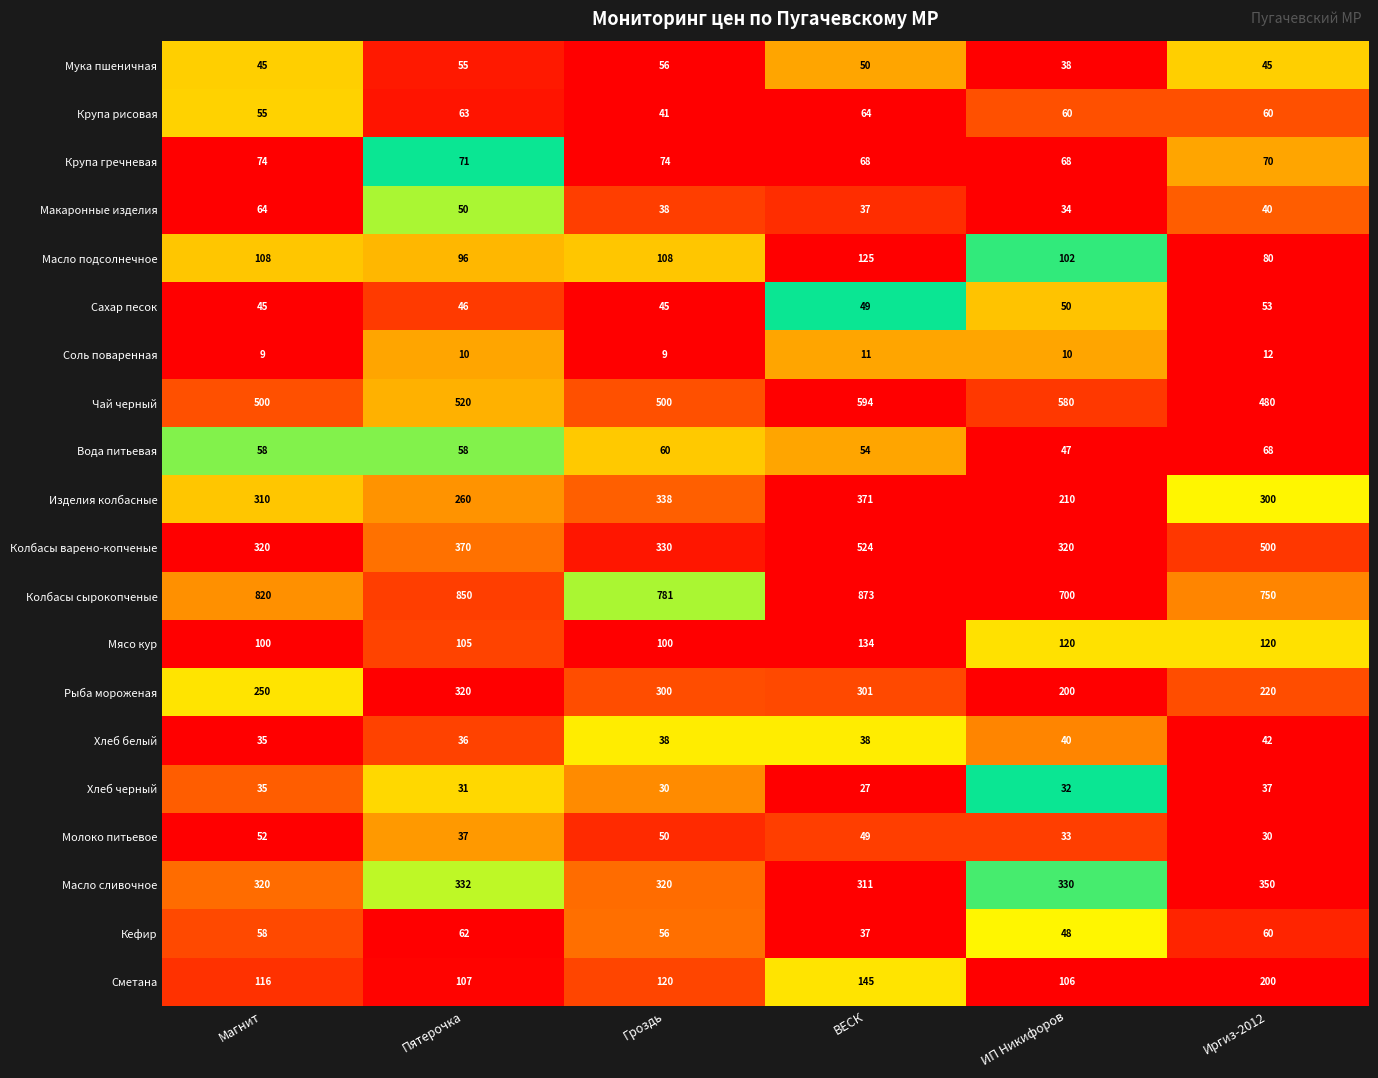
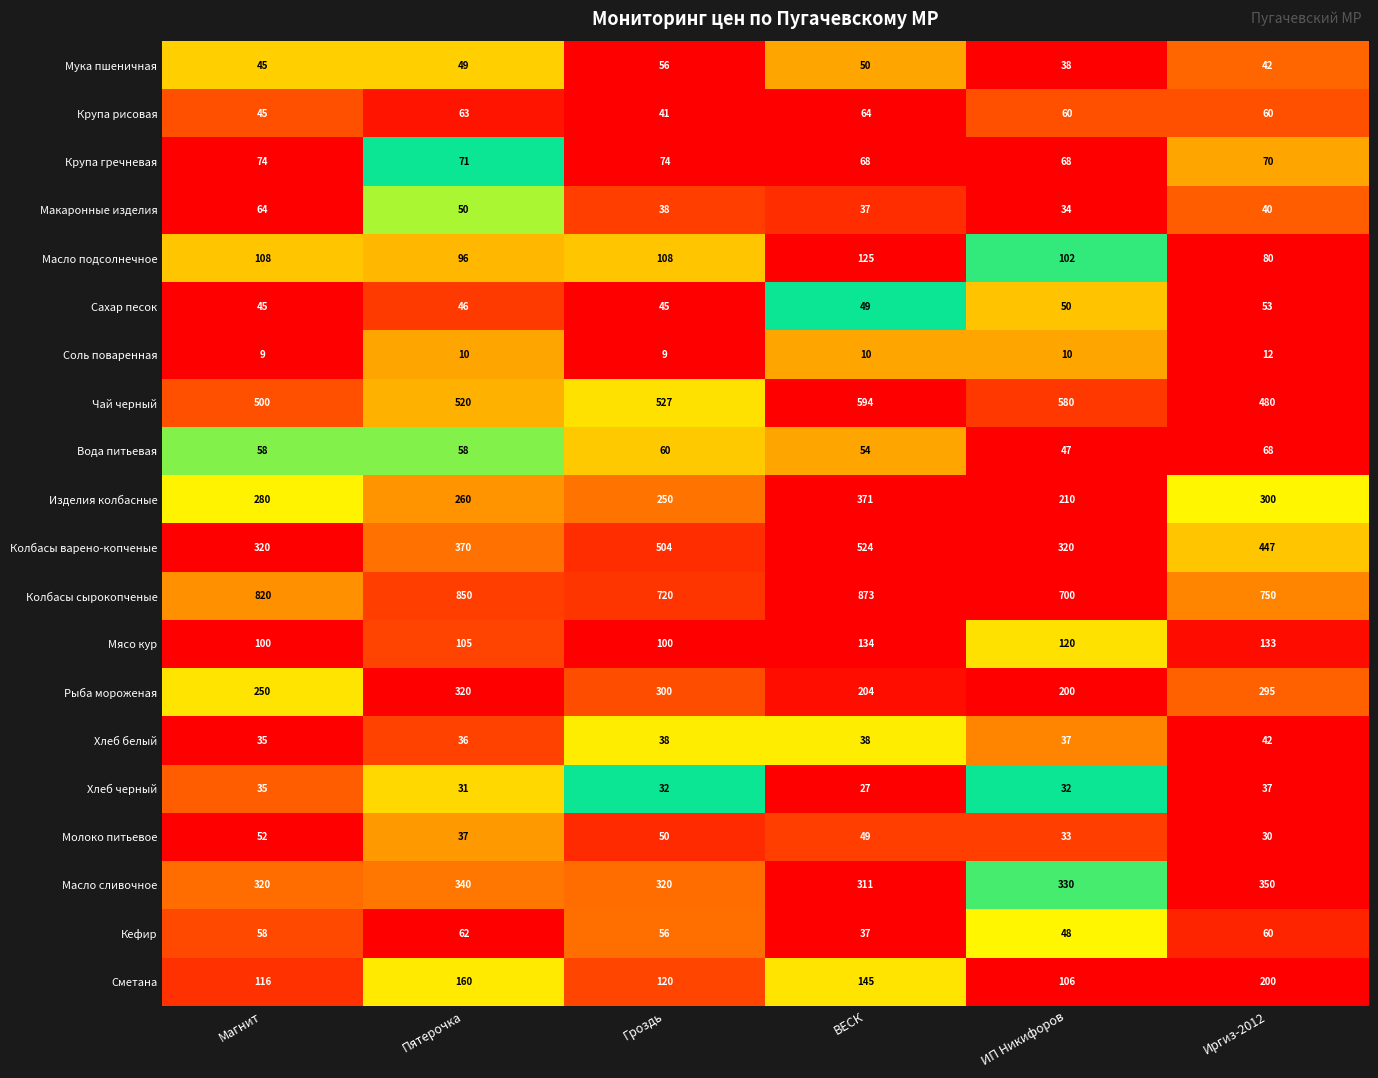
  {
    "Мука пшеничная": {
      "Магнит": 45,
-     "Пятерочка": 55,
+     "Пятерочка": 49,
      "Гроздь": 56,
      "ВЕСК": 50,
      "ИП Никифоров": 38,
-     "Иргиз-2012": 45
+     "Иргиз-2012": 42
    },
    "Крупа рисовая": {
-     "Магнит": 55,
+     "Магнит": 45,
      "Пятерочка": 63,
      "Гроздь": 41,
      "ВЕСК": 64,
      "ИП Никифоров": 60,
      "Иргиз-2012": 60
    },
    "Крупа гречневая": {
      "Магнит": 74,
      "Пятерочка": 71,
      "Гроздь": 74,
      "ВЕСК": 68,
      "ИП Никифоров": 68,
      "Иргиз-2012": 70
    },
    "Макаронные изделия": {
      "Магнит": 64,
      "Пятерочка": 50,
      "Гроздь": 38,
      "ВЕСК": 37,
      "ИП Никифоров": 34,
      "Иргиз-2012": 40
    },
    "Масло подсолнечное": {
      "Магнит": 108,
      "Пятерочка": 96,
      "Гроздь": 108,
      "ВЕСК": 125,
      "ИП Никифоров": 102,
      "Иргиз-2012": 80
    },
    "Сахар песок": {
      "Магнит": 45,
      "Пятерочка": 46,
      "Гроздь": 45,
      "ВЕСК": 49,
      "ИП Никифоров": 50,
      "Иргиз-2012": 53
    },
    "Соль поваренная": {
      "Магнит": 9,
      "Пятерочка": 10,
      "Гроздь": 9,
-     "ВЕСК": 11,
+     "ВЕСК": 10,
      "ИП Никифоров": 10,
      "Иргиз-2012": 12
    },
    "Чай черный": {
      "Магнит": 500,
      "Пятерочка": 520,
-     "Гроздь": 500,
+     "Гроздь": 527,
      "ВЕСК": 594,
      "ИП Никифоров": 580,
      "Иргиз-2012": 480
    },
    "Вода питьевая": {
      "Магнит": 58,
      "Пятерочка": 58,
      "Гроздь": 60,
      "ВЕСК": 54,
      "ИП Никифоров": 47,
      "Иргиз-2012": 68
    },
    "Изделия колбасные": {
-     "Магнит": 310,
+     "Магнит": 280,
      "Пятерочка": 260,
-     "Гроздь": 338,
+     "Гроздь": 250,
      "ВЕСК": 371,
      "ИП Никифоров": 210,
      "Иргиз-2012": 300
    },
    "Колбасы варено-копченые": {
      "Магнит": 320,
      "Пятерочка": 370,
-     "Гроздь": 330,
+     "Гроздь": 504,
      "ВЕСК": 524,
      "ИП Никифоров": 320,
-     "Иргиз-2012": 500
+     "Иргиз-2012": 447
    },
    "Колбасы сырокопченые": {
      "Магнит": 820,
      "Пятерочка": 850,
-     "Гроздь": 781,
+     "Гроздь": 720,
      "ВЕСК": 873,
      "ИП Никифоров": 700,
      "Иргиз-2012": 750
    },
    "Мясо кур": {
      "Магнит": 100,
      "Пятерочка": 105,
      "Гроздь": 100,
      "ВЕСК": 134,
      "ИП Никифоров": 120,
-     "Иргиз-2012": 120
+     "Иргиз-2012": 133
    },
    "Рыба мороженая": {
      "Магнит": 250,
      "Пятерочка": 320,
      "Гроздь": 300,
-     "ВЕСК": 301,
+     "ВЕСК": 204,
      "ИП Никифоров": 200,
-     "Иргиз-2012": 220
+     "Иргиз-2012": 295
    },
    "Хлеб белый": {
      "Магнит": 35,
      "Пятерочка": 36,
      "Гроздь": 38,
      "ВЕСК": 38,
-     "ИП Никифоров": 40,
+     "ИП Никифоров": 37,
      "Иргиз-2012": 42
    },
    "Хлеб черный": {
      "Магнит": 35,
      "Пятерочка": 31,
-     "Гроздь": 30,
+     "Гроздь": 32,
      "ВЕСК": 27,
      "ИП Никифоров": 32,
      "Иргиз-2012": 37
    },
    "Молоко питьевое": {
      "Магнит": 52,
      "Пятерочка": 37,
      "Гроздь": 50,
      "ВЕСК": 49,
      "ИП Никифоров": 33,
      "Иргиз-2012": 30
    },
    "Масло сливочное": {
      "Магнит": 320,
-     "Пятерочка": 332,
+     "Пятерочка": 340,
      "Гроздь": 320,
      "ВЕСК": 311,
      "ИП Никифоров": 330,
      "Иргиз-2012": 350
    },
    "Кефир": {
      "Магнит": 58,
      "Пятерочка": 62,
      "Гроздь": 56,
      "ВЕСК": 37,
      "ИП Никифоров": 48,
      "Иргиз-2012": 60
    },
    "Сметана": {
      "Магнит": 116,
-     "Пятерочка": 107,
+     "Пятерочка": 160,
      "Гроздь": 120,
      "ВЕСК": 145,
      "ИП Никифоров": 106,
      "Иргиз-2012": 200
    }
  }
